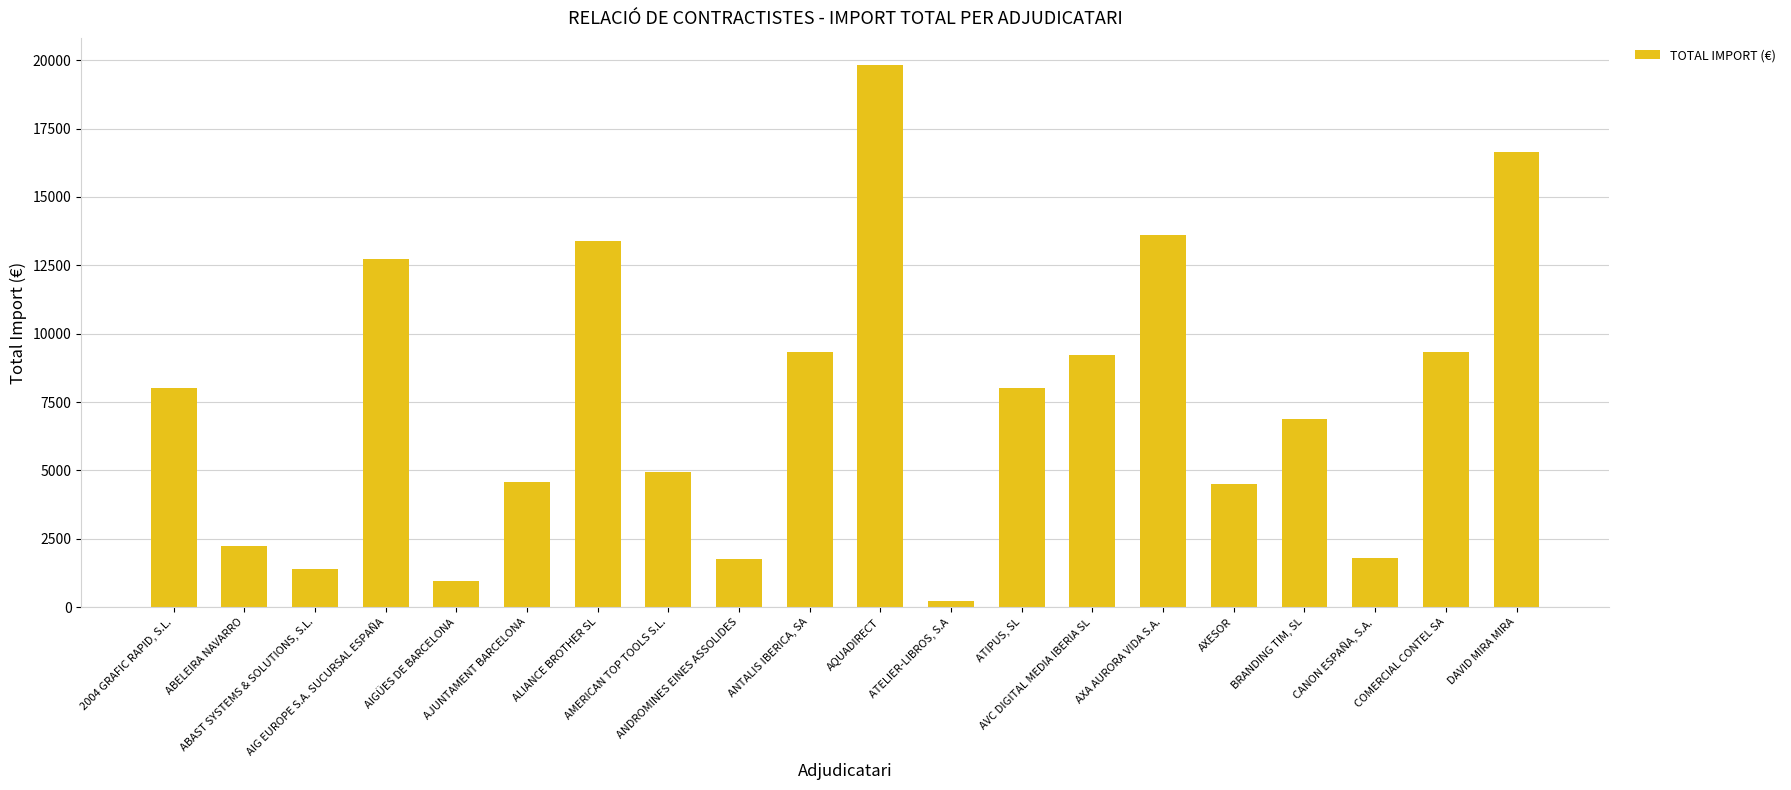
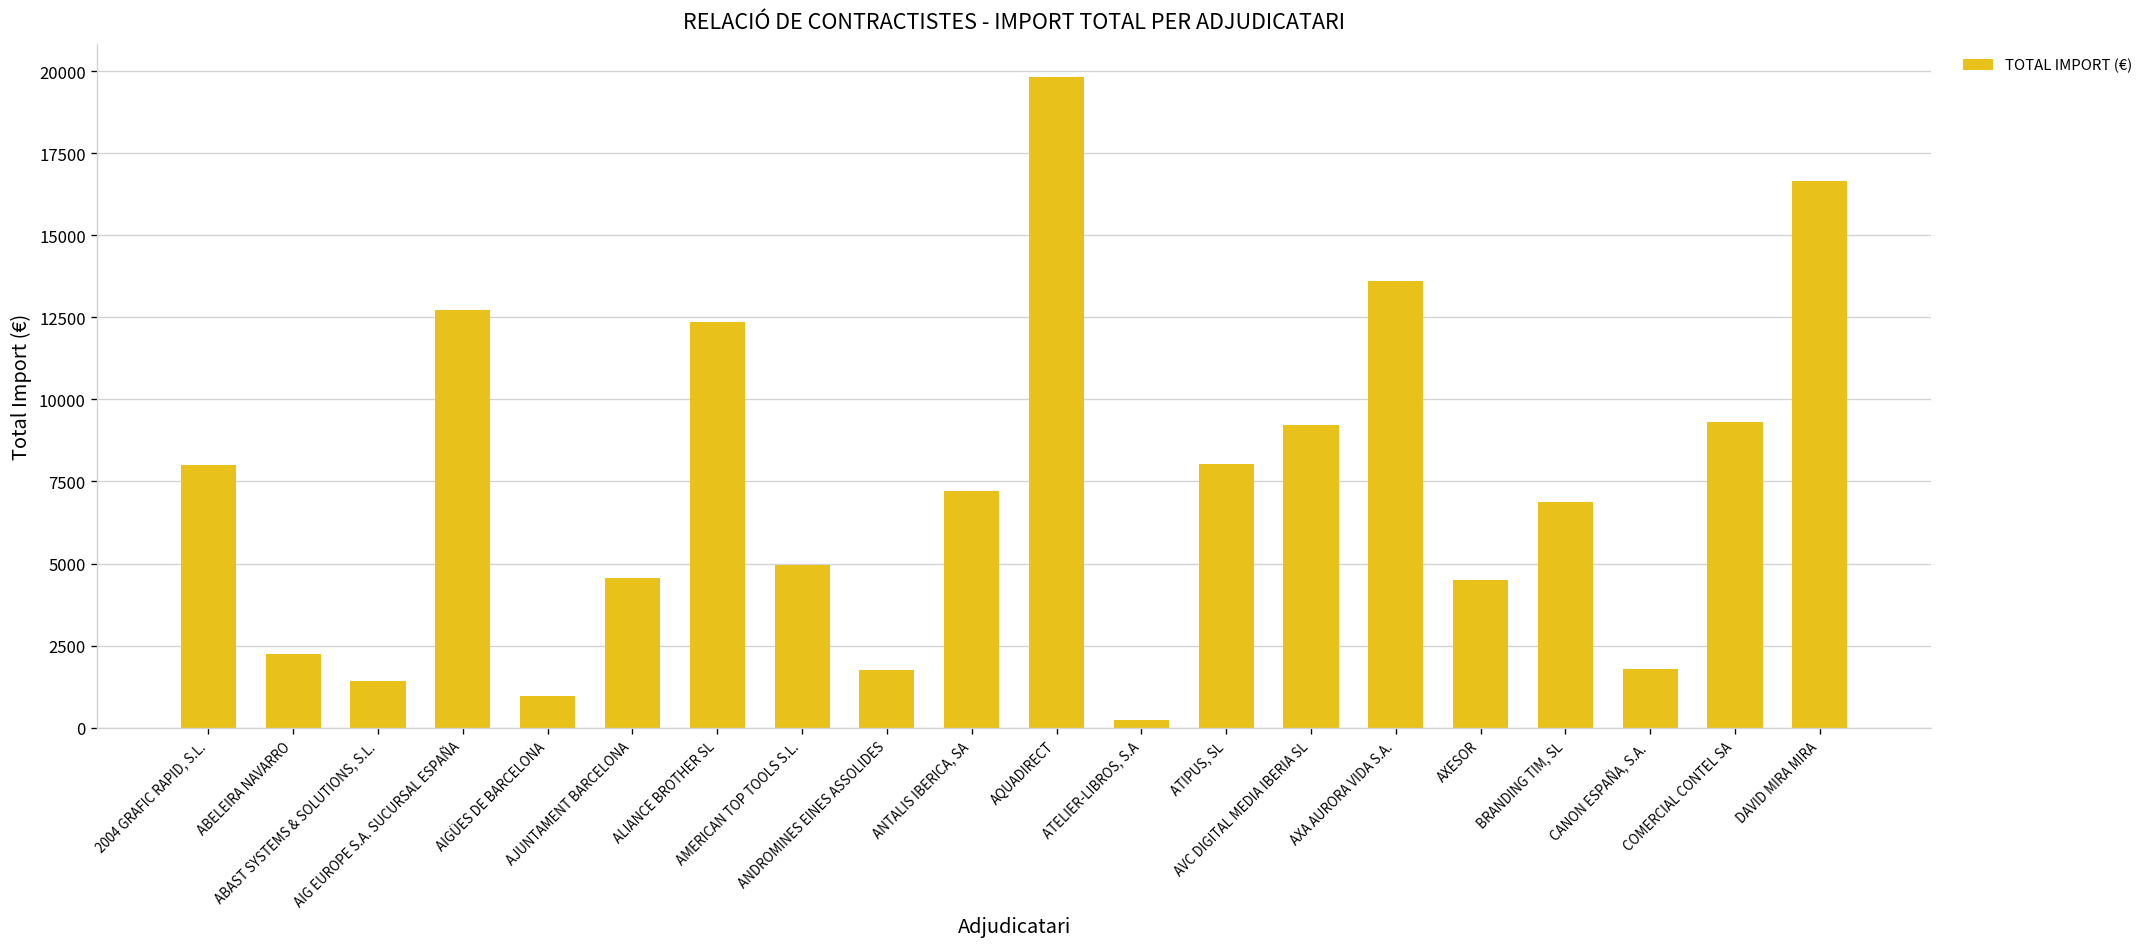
  {
    "2004 GRAFIC RAPID, S.L.": 8000,
    "ABELEIRA NAVARRO": 2300,
    "ABAST SYSTEMS & SOLUTIONS, S.L.": 1400,
    "AIG EUROPE S.A. SUCURSAL ESPAÑA": 12700,
    "AIGÜES DE BARCELONA": 1000,
    "AJUNTAMENT BARCELONA": 4600,
-   "ALIANCE BROTHER SL": 13400,
+   "ALIANCE BROTHER SL": 12300,
    "AMERICAN TOP TOOLS S.L.": 5000,
    "ANDROMINES EINES ASSOLIDES": 1700,
-   "ANTALIS IBERICA, SA": 9300,
+   "ANTALIS IBERICA, SA": 7200,
    "AQUADIRECT": 19800,
    "ATELIER-LIBROS, S.A": 200,
    "ATIPUS, SL": 8000,
    "AVC DIGITAL MEDIA IBERIA SL": 9200,
    "AXA AURORA VIDA S.A.": 13600,
    "AXESOR": 4500,
    "BRANDING TIM, SL": 6900,
    "CANON ESPAÑA, S.A.": 1800,
    "COMERCIAL CONTEL SA": 9300,
    "DAVID MIRA MIRA": 16700
  }
